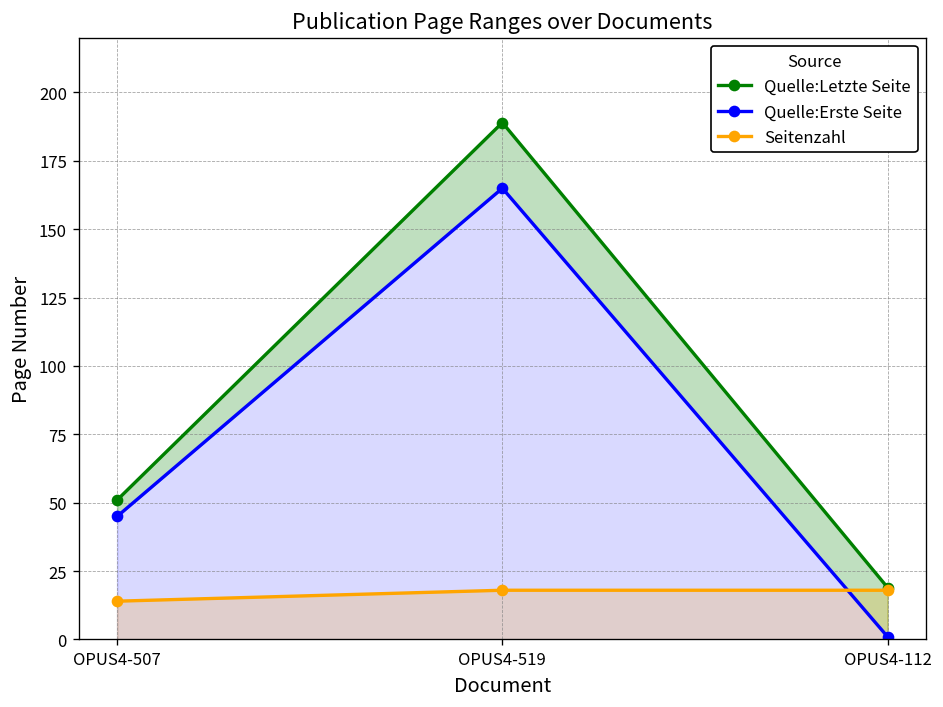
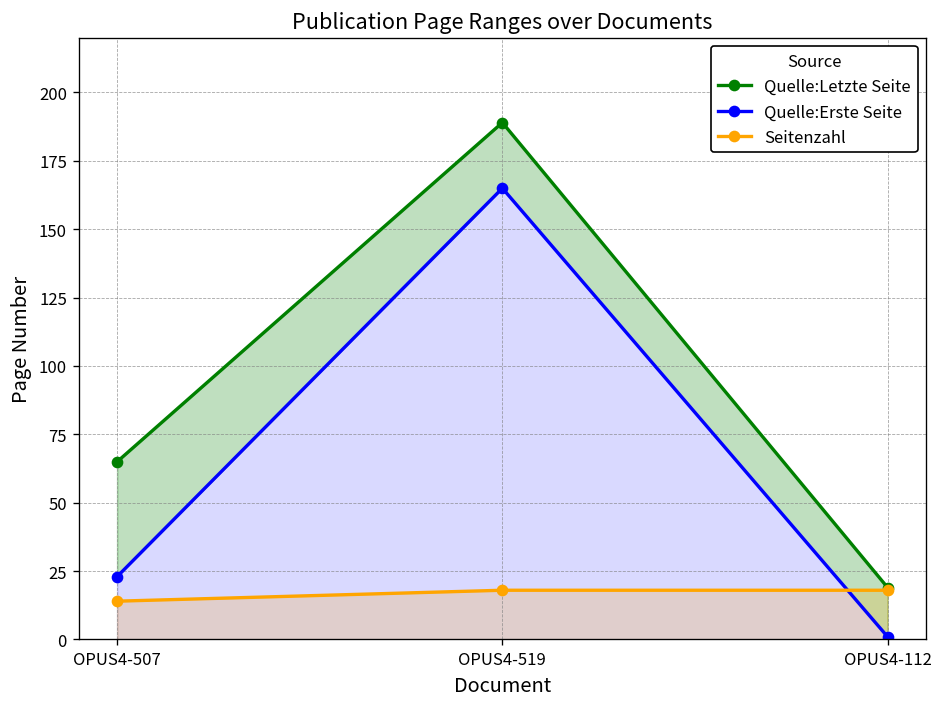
  {
    "Quelle:Letzte Seite": {
-     "OPUS4-507": 51,
+     "OPUS4-507": 65,
      "OPUS4-519": 189
    },
    "Quelle:Erste Seite": {
-     "OPUS4-507": 45,
+     "OPUS4-507": 23,
      "OPUS4-519": 165,
      "OPUS4-112": 1
    },
    "Seitenzahl": {
      "OPUS4-507": 14,
      "OPUS4-519": 18
    }
  }
